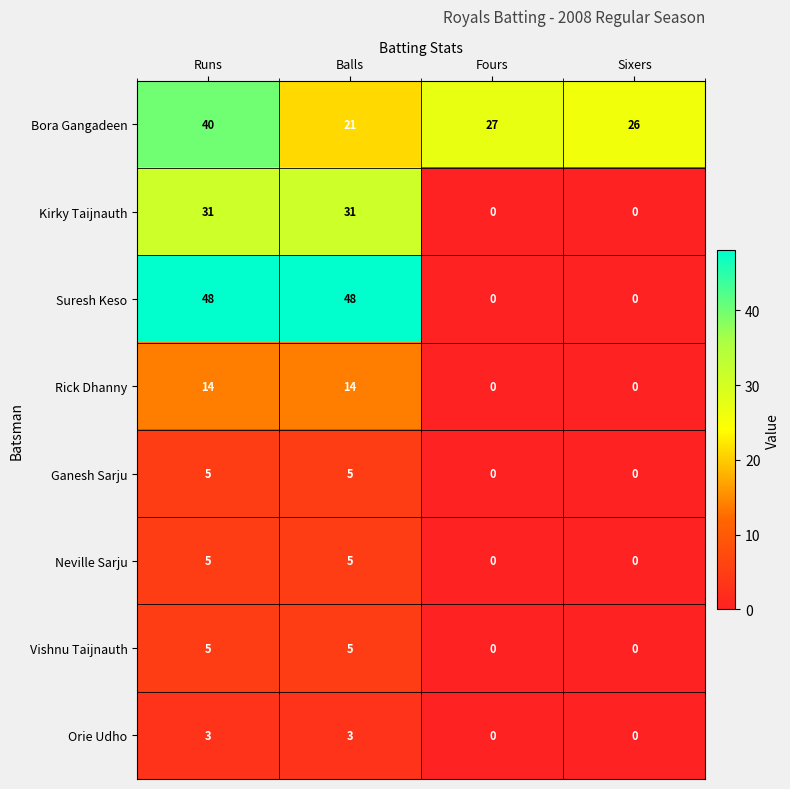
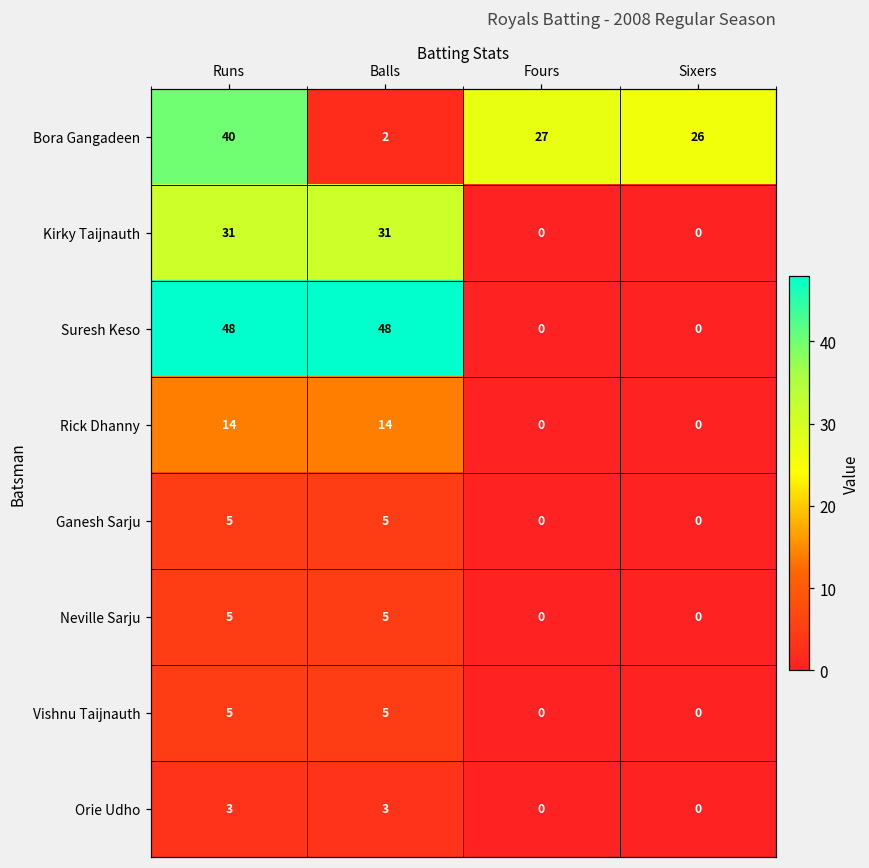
  {
    "Bora Gangadeen": {
      "Runs": 40,
-     "Balls": 21,
+     "Balls": 2,
      "Fours": 27,
      "Sixers": 26
    },
    "Kirky Taijnauth": {
      "Runs": 31,
      "Balls": 31,
      "Fours": 0,
      "Sixers": 0
    },
    "Suresh Keso": {
      "Runs": 48,
      "Balls": 48,
      "Fours": 0,
      "Sixers": 0
    },
    "Rick Dhanny": {
      "Runs": 14,
      "Balls": 14,
      "Fours": 0,
      "Sixers": 0
    },
    "Ganesh Sarju": {
      "Runs": 5,
      "Balls": 5,
      "Fours": 0,
      "Sixers": 0
    },
    "Neville Sarju": {
      "Runs": 5,
      "Balls": 5,
      "Fours": 0,
      "Sixers": 0
    },
    "Vishnu Taijnauth": {
      "Runs": 5,
      "Balls": 5,
      "Fours": 0,
      "Sixers": 0
    },
    "Orie Udho": {
      "Runs": 3,
      "Balls": 3,
      "Fours": 0,
      "Sixers": 0
    }
  }
